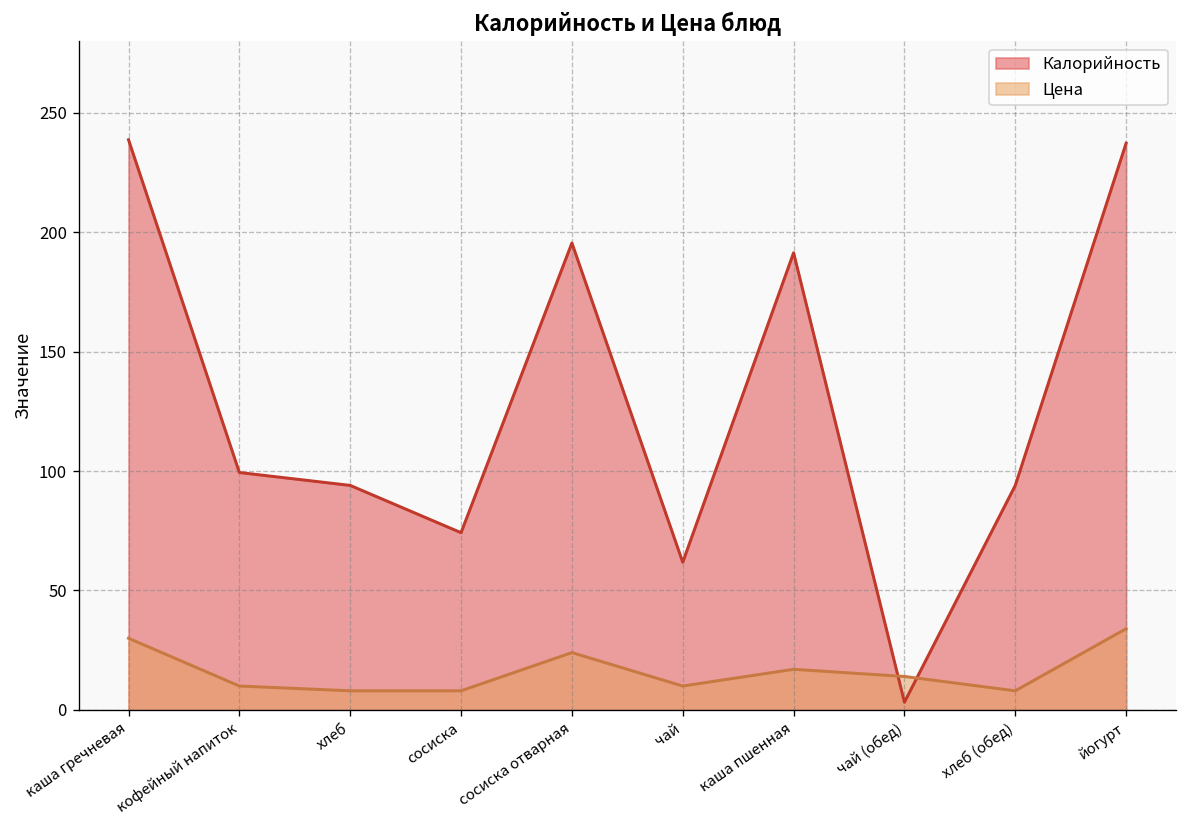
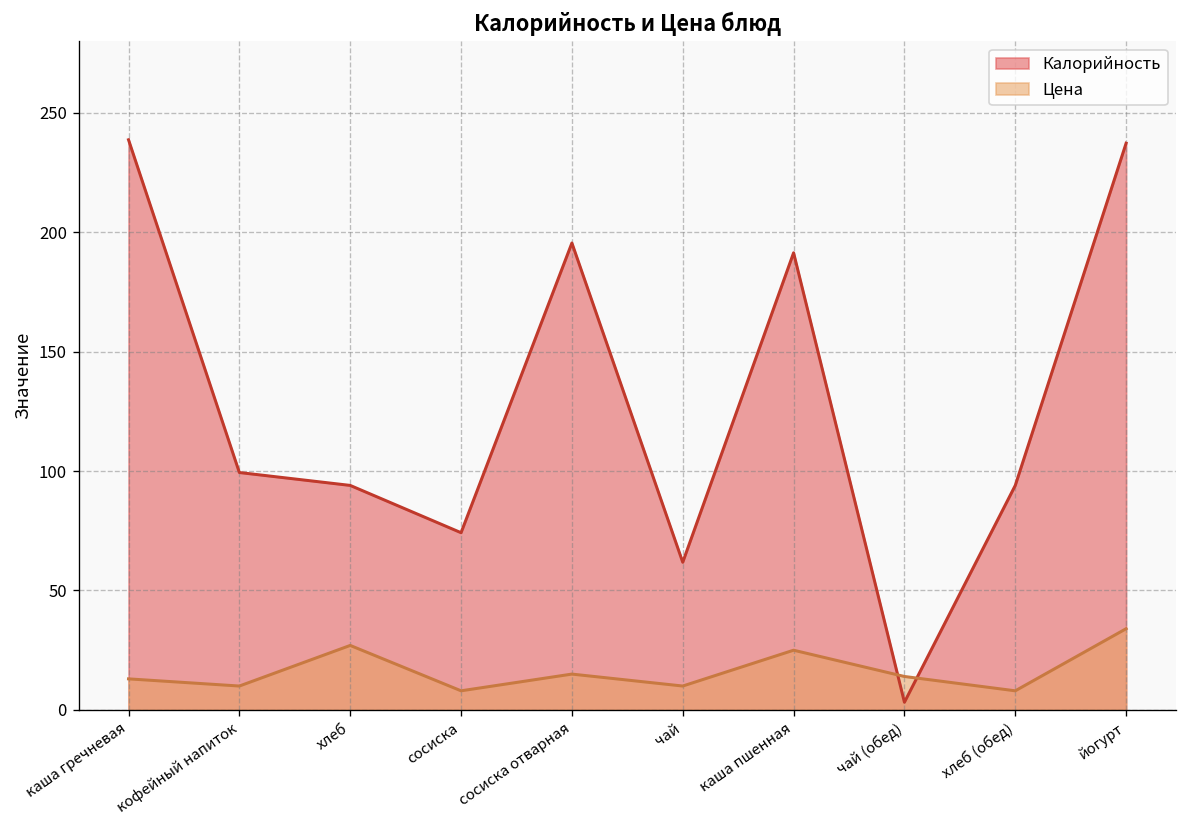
  {
    "Калорийность": {
      "каша гречневая": 239,
      "кофейный напиток": 99,
      "хлеб": 94,
      "сосиска": 74,
      "сосиска отварная": 196,
      "чай": 62,
      "каша пшенная": 191,
      "чай (обед)": 3,
      "хлеб (обед)": 94,
      "йогурт": 237
    },
    "Цена": {
-     "каша гречневая": 30,
+     "каша гречневая": 13,
      "кофейный напиток": 10,
-     "хлеб": 8,
+     "хлеб": 27,
      "сосиска": 8,
-     "сосиска отварная": 24,
+     "сосиска отварная": 15,
      "чай": 10,
-     "каша пшенная": 17,
+     "каша пшенная": 25,
      "чай (обед)": 14,
      "хлеб (обед)": 8,
      "йогурт": 34
    }
  }
